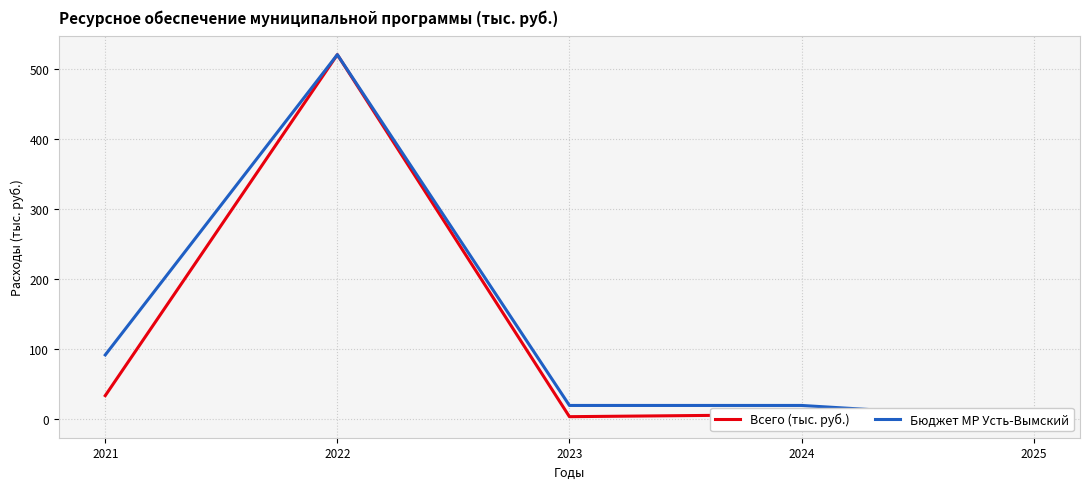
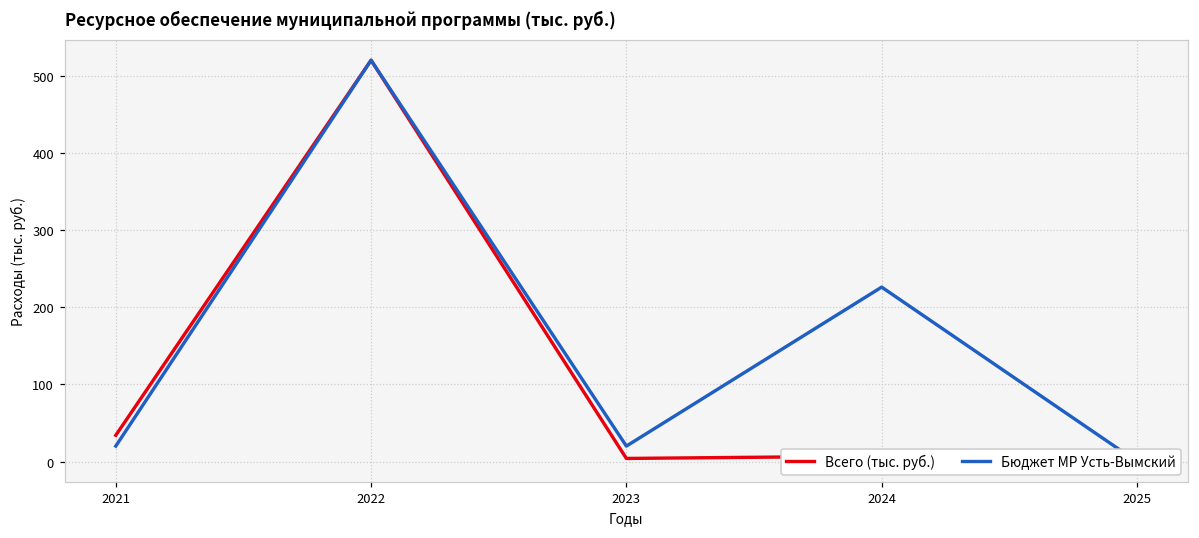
  {
    "Всего (тыс. руб.)": {
      "2021": 30,
      "2023": 0
    },
    "Бюджет МР Усть-Вымский": {
-     "2021": 90,
+     "2021": 20,
      "2023": 20,
-     "2024": 20
+     "2024": 230
    }
  }
